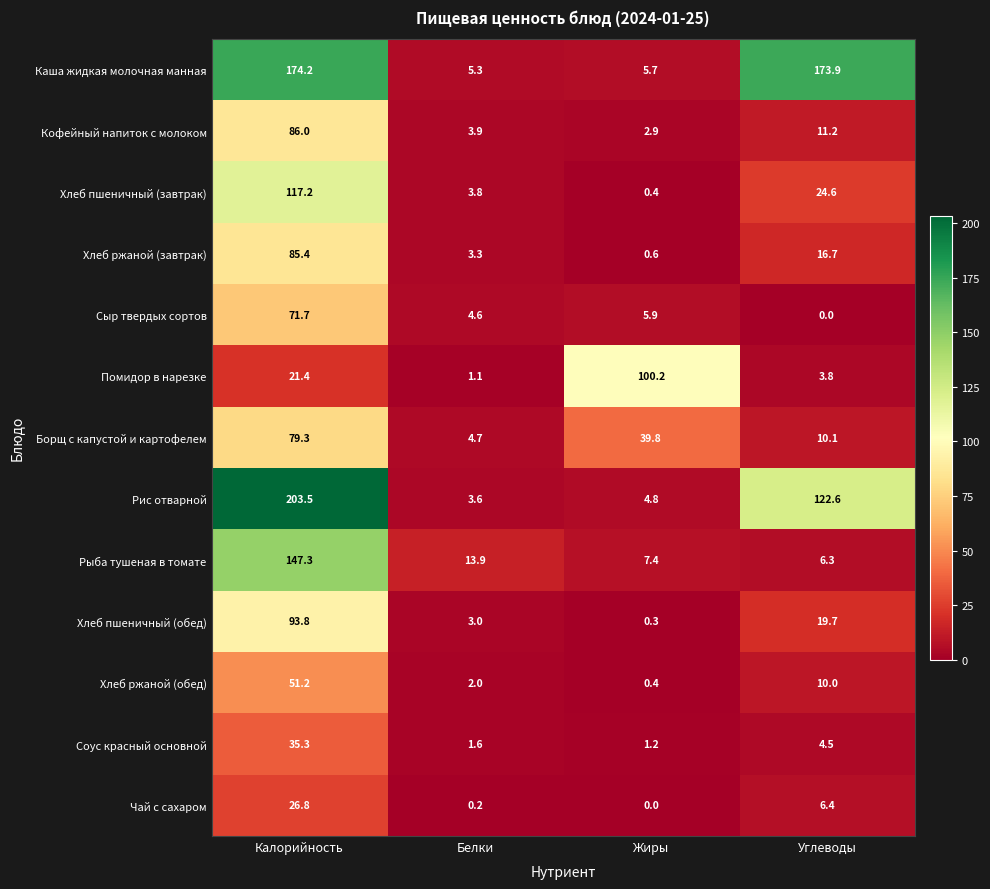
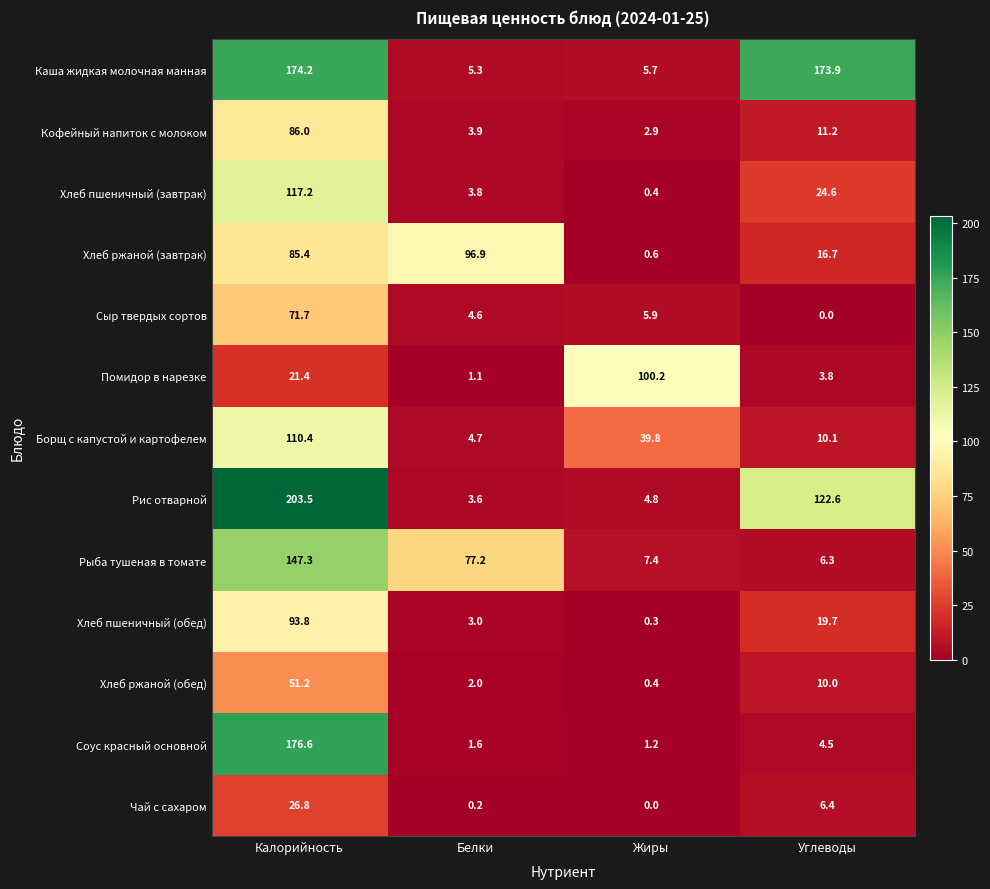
  {
    "Каша жидкая молочная манная": {
      "Калорийность": 174.2,
      "Белки": 5.3,
      "Жиры": 5.7,
      "Углеводы": 173.9
    },
    "Кофейный напиток с молоком": {
      "Калорийность": 86.0,
      "Белки": 3.9,
      "Жиры": 2.9,
      "Углеводы": 11.2
    },
    "Хлеб пшеничный (завтрак)": {
      "Калорийность": 117.2,
      "Белки": 3.8,
      "Жиры": 0.4,
      "Углеводы": 24.6
    },
    "Хлеб ржаной (завтрак)": {
      "Калорийность": 85.4,
-     "Белки": 3.3,
+     "Белки": 96.9,
      "Жиры": 0.6,
      "Углеводы": 16.7
    },
    "Сыр твердых сортов": {
      "Калорийность": 71.7,
      "Белки": 4.6,
      "Жиры": 5.9,
      "Углеводы": 0.0
    },
    "Помидор в нарезке": {
      "Калорийность": 21.4,
      "Белки": 1.1,
      "Жиры": 100.2,
      "Углеводы": 3.8
    },
    "Борщ с капустой и картофелем": {
-     "Калорийность": 79.3,
+     "Калорийность": 110.4,
      "Белки": 4.7,
      "Жиры": 39.8,
      "Углеводы": 10.1
    },
    "Рис отварной": {
      "Калорийность": 203.5,
      "Белки": 3.6,
      "Жиры": 4.8,
      "Углеводы": 122.6
    },
    "Рыба тушеная в томате": {
      "Калорийность": 147.3,
-     "Белки": 13.9,
+     "Белки": 77.2,
      "Жиры": 7.4,
      "Углеводы": 6.3
    },
    "Хлеб пшеничный (обед)": {
      "Калорийность": 93.8,
      "Белки": 3.0,
      "Жиры": 0.3,
      "Углеводы": 19.7
    },
    "Хлеб ржаной (обед)": {
      "Калорийность": 51.2,
      "Белки": 2.0,
      "Жиры": 0.4,
      "Углеводы": 10.0
    },
    "Соус красный основной": {
-     "Калорийность": 35.3,
+     "Калорийность": 176.6,
      "Белки": 1.6,
      "Жиры": 1.2,
      "Углеводы": 4.5
    },
    "Чай с сахаром": {
      "Калорийность": 26.8,
      "Белки": 0.2,
      "Жиры": 0.0,
      "Углеводы": 6.4
    }
  }
